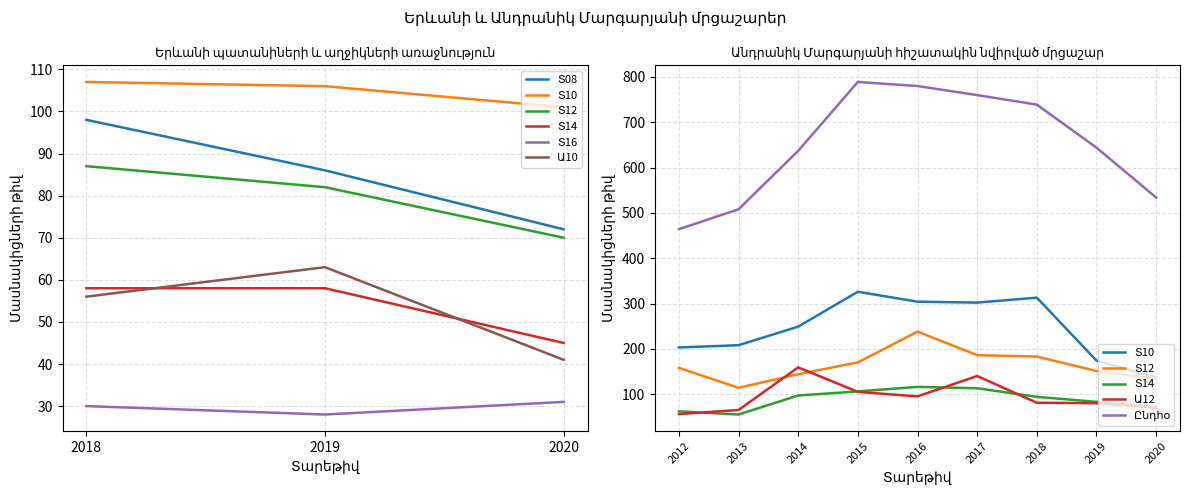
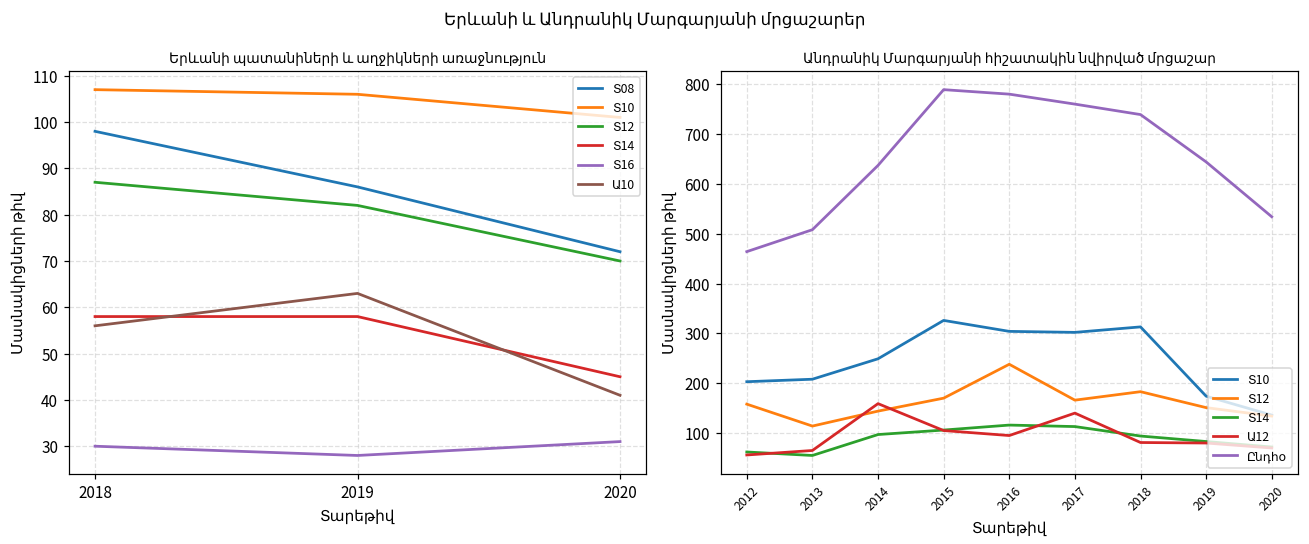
  {
    "Երևանի պատանիների և աղջիկների առաջնություն": {
      "Տ08": {
        "2018": 98,
        "2019": 86,
        "2020": 72
      },
      "Տ16": {
        "2018": 30,
        "2019": 28,
        "2020": 31
      },
      "Ա10": {
        "2018": 56,
        "2019": 63,
        "2020": 41
      }
    },
    "Անդրանիկ Մարգարյանի հիշատակին նվիրված մրցաշար": {
      "Տ10": {
        "2012": 200,
        "2013": 210,
        "2014": 250,
        "2015": 330,
        "2016": 300,
        "2017": 300,
        "2018": 310,
        "2019": 170
      },
      "Տ12": {
        "2012": 160,
        "2013": 110,
        "2014": 140,
        "2015": 170,
        "2016": 240,
-       "2017": 190,
+       "2017": 170,
        "2018": 180,
        "2019": 150
      },
      "Տ14": {
        "2012": 60,
        "2013": 60,
        "2014": 100,
        "2016": 120,
        "2017": 110,
        "2018": 90
      },
      "Ա12": {
        "2012": 60,
        "2013": 70,
        "2014": 160,
        "2016": 100,
        "2017": 140,
        "2018": 80
      },
      "Ընդհօ": {
        "2012": 460,
        "2013": 510,
        "2014": 640,
        "2015": 790,
        "2016": 780,
        "2017": 760,
        "2018": 740,
        "2019": 640,
        "2020": 530
      }
    }
  }
